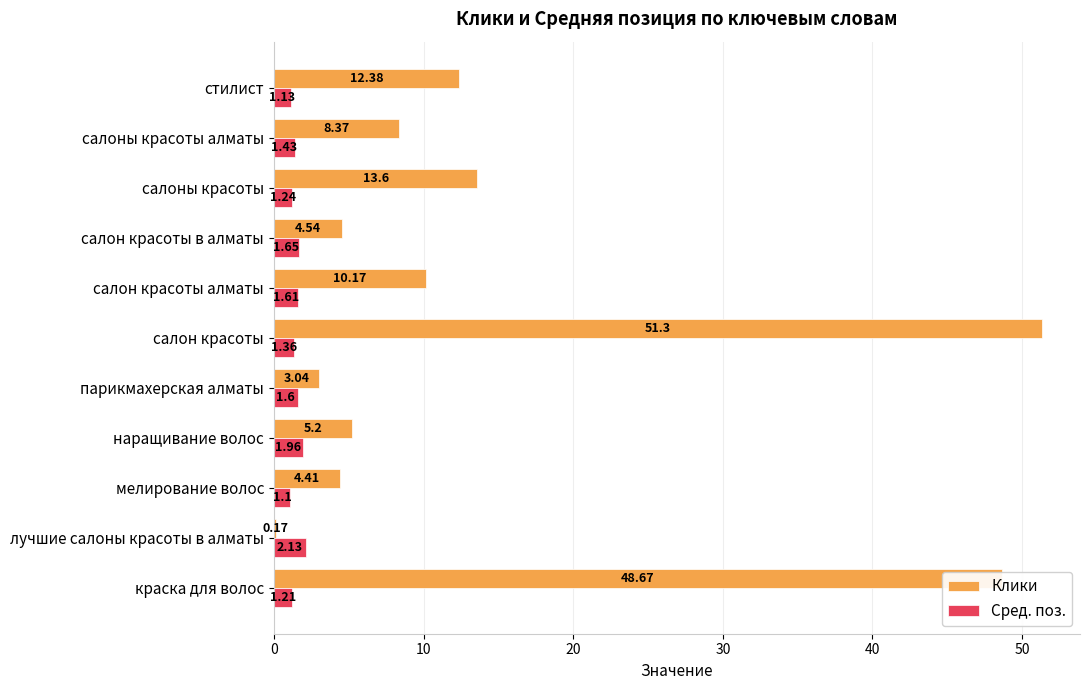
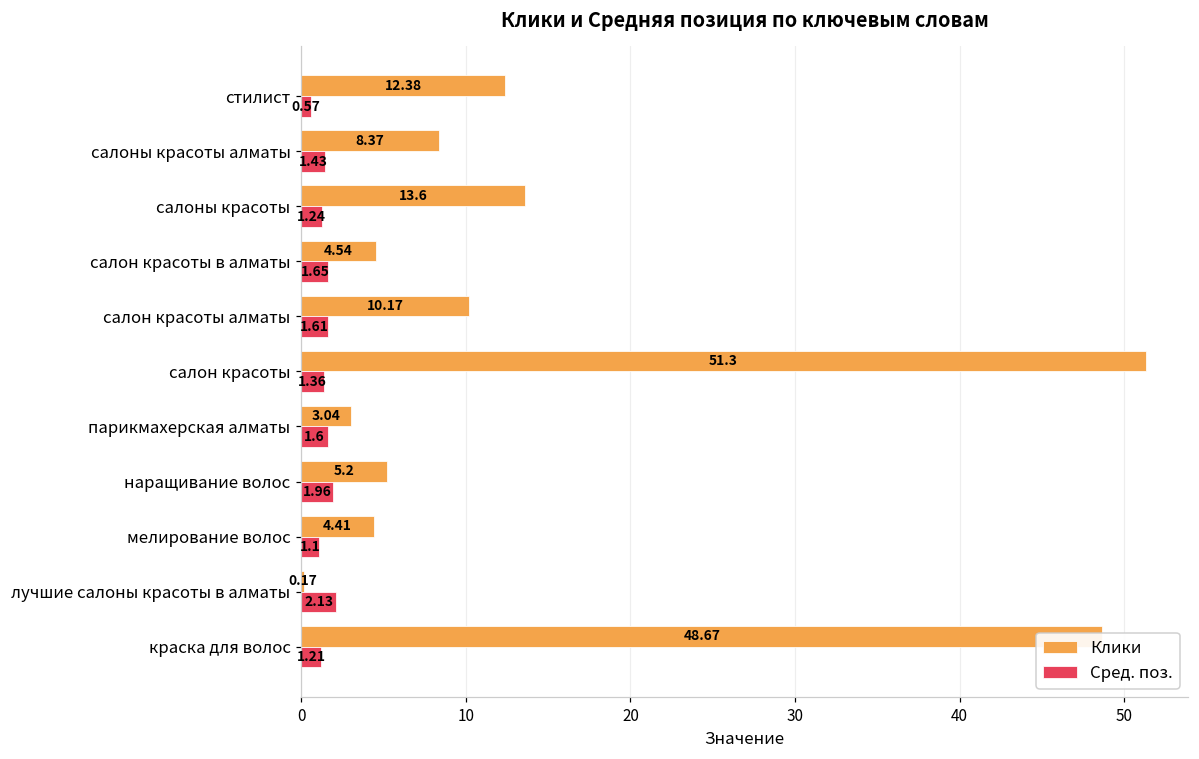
  {
    "Клики": {
      "стилист": 12.38,
      "салоны красоты алматы": 8.37,
      "салоны красоты": 13.6,
      "салон красоты в алматы": 4.54,
      "салон красоты алматы": 10.17,
      "салон красоты": 51.3,
      "парикмахерская алматы": 3.04,
      "наращивание волос": 5.2,
      "мелирование волос": 4.41,
      "лучшие салоны красоты в алматы": 0.17
    },
    "Сред. поз.": {
-     "стилист": 1.13,
+     "стилист": 0.57,
      "салоны красоты алматы": 1.43,
      "салоны красоты": 1.24,
      "салон красоты в алматы": 1.65,
      "салон красоты алматы": 1.61,
      "салон красоты": 1.36,
      "парикмахерская алматы": 1.6,
      "наращивание волос": 1.96,
      "мелирование волос": 1.1,
      "лучшие салоны красоты в алматы": 2.13,
      "краска для волос": 1.21
    }
  }
